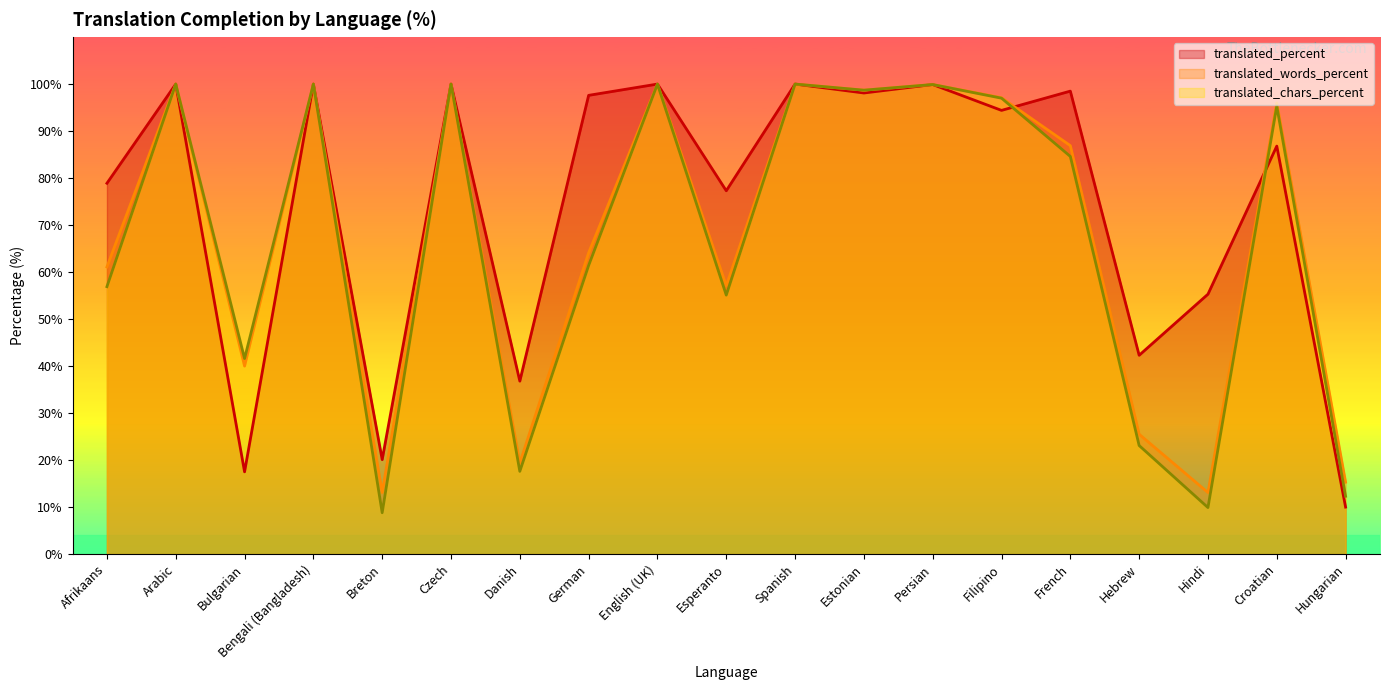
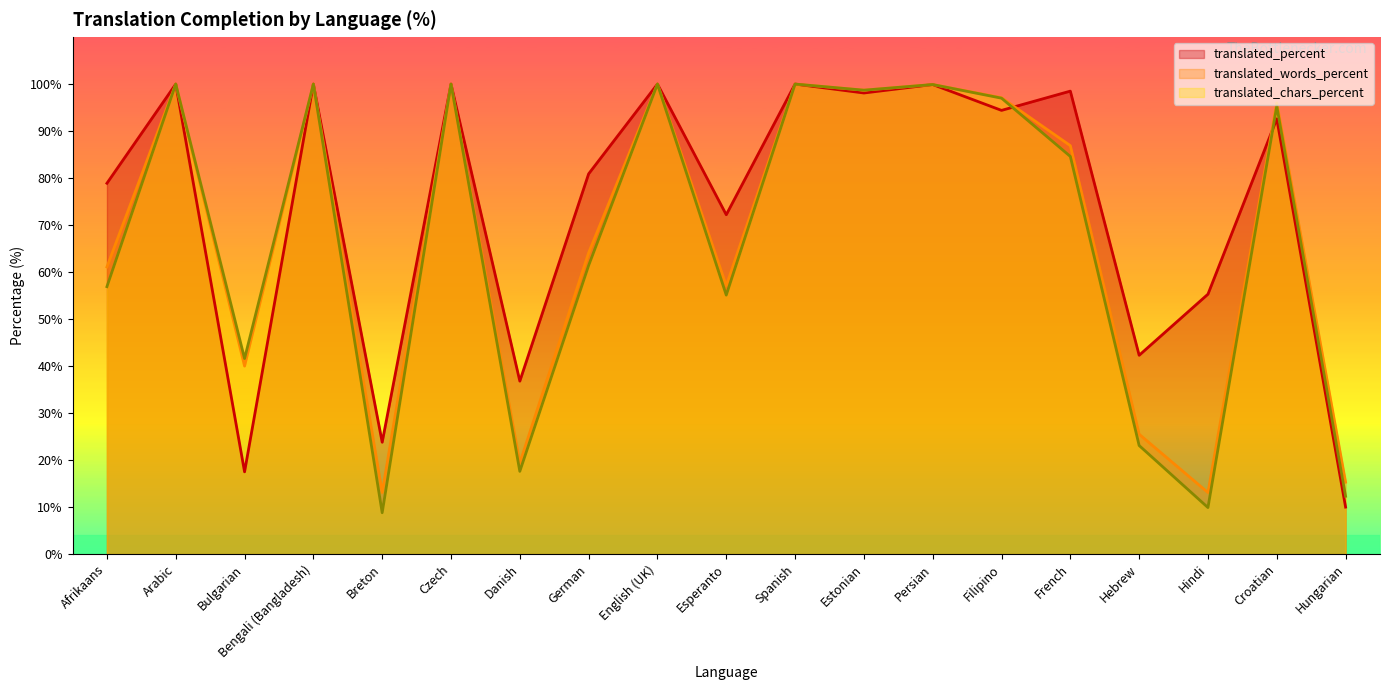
  {
    "translated_percent": {
      "Afrikaans": "79%",
      "Bulgarian": "18%",
-     "Breton": "20%",
+     "Breton": "24%",
      "Danish": "37%",
-     "German": "98%",
-     "Esperanto": "77%",
+     "German": "81%",
+     "Esperanto": "72%",
      "Estonian": "98%",
      "Filipino": "94%",
      "French": "99%",
      "Hebrew": "42%",
      "Hindi": "55%",
-     "Croatian": "87%",
+     "Croatian": "93%",
      "Hungarian": "10%"
    }
  }
